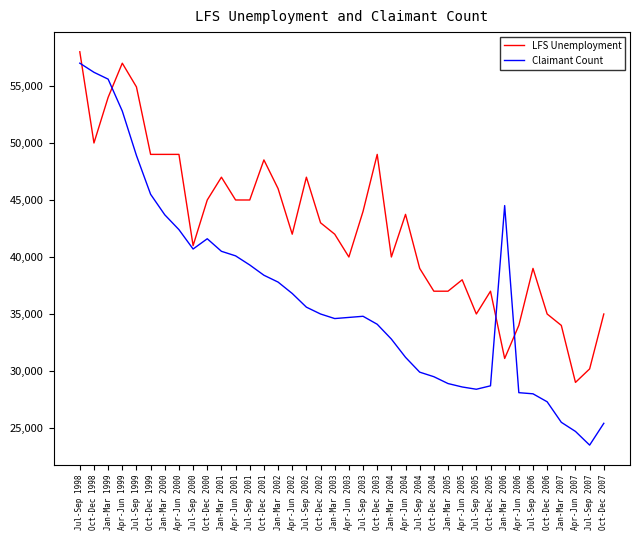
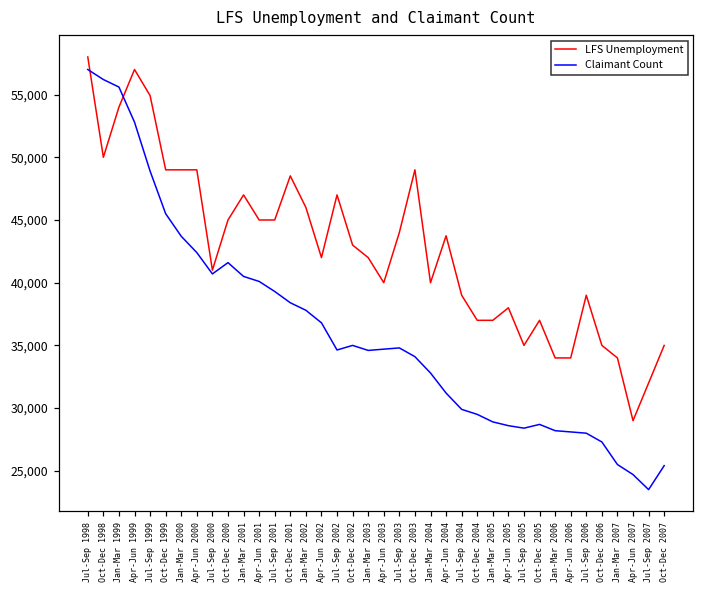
  {
    "LFS Unemployment": {
      "Jul-Sep 1998": "58,000",
      "Oct-Dec 1998": "50,000",
      "Jan-Mar 1999": "54,000",
      "Apr-Jun 1999": "57,000",
      "Jul-Sep 1999": "54,900",
      "Oct-Dec 1999": "49,000",
      "Jan-Mar 2000": "49,000",
      "Apr-Jun 2000": "49,000",
      "Jul-Sep 2000": "41,000",
      "Oct-Dec 2000": "45,000",
      "Jan-Mar 2001": "47,000",
      "Apr-Jun 2001": "45,000",
      "Jul-Sep 2001": "45,000",
      "Oct-Dec 2001": "48,500",
      "Jan-Mar 2002": "46,000",
      "Apr-Jun 2002": "42,000",
      "Jul-Sep 2002": "47,000",
      "Oct-Dec 2002": "43,000",
      "Jan-Mar 2003": "42,000",
      "Apr-Jun 2003": "40,000",
      "Jul-Sep 2003": "44,000",
      "Oct-Dec 2003": "49,000",
      "Jan-Mar 2004": "40,000",
      "Apr-Jun 2004": "43,700",
      "Jul-Sep 2004": "39,000",
      "Oct-Dec 2004": "37,000",
      "Jan-Mar 2005": "37,000",
      "Apr-Jun 2005": "38,000",
      "Jul-Sep 2005": "35,000",
      "Oct-Dec 2005": "37,000",
-     "Jan-Mar 2006": "31,100",
+     "Jan-Mar 2006": "34,000",
      "Apr-Jun 2006": "34,000",
      "Jul-Sep 2006": "39,000",
      "Oct-Dec 2006": "35,000",
      "Jan-Mar 2007": "34,000",
      "Apr-Jun 2007": "29,000",
-     "Jul-Sep 2007": "30,200",
+     "Jul-Sep 2007": "32,000",
      "Oct-Dec 2007": "35,000"
    },
    "Claimant Count": {
      "Jul-Sep 1998": "57,000",
      "Oct-Dec 1998": "56,200",
      "Jan-Mar 1999": "55,600",
      "Apr-Jun 1999": "52,800",
      "Jul-Sep 1999": "48,900",
      "Oct-Dec 1999": "45,500",
      "Jan-Mar 2000": "43,700",
      "Apr-Jun 2000": "42,400",
      "Jul-Sep 2000": "40,700",
      "Oct-Dec 2000": "41,600",
      "Jan-Mar 2001": "40,500",
      "Apr-Jun 2001": "40,100",
      "Jul-Sep 2001": "39,300",
      "Oct-Dec 2001": "38,400",
      "Jan-Mar 2002": "37,800",
      "Apr-Jun 2002": "36,800",
-     "Jul-Sep 2002": "35,600",
+     "Jul-Sep 2002": "34,600",
      "Oct-Dec 2002": "35,000",
      "Jan-Mar 2003": "34,600",
      "Apr-Jun 2003": "34,700",
      "Jul-Sep 2003": "34,800",
      "Oct-Dec 2003": "34,100",
      "Jan-Mar 2004": "32,800",
      "Apr-Jun 2004": "31,200",
      "Jul-Sep 2004": "29,900",
      "Oct-Dec 2004": "29,500",
      "Jan-Mar 2005": "28,900",
      "Apr-Jun 2005": "28,600",
      "Jul-Sep 2005": "28,400",
      "Oct-Dec 2005": "28,700",
-     "Jan-Mar 2006": "44,500",
+     "Jan-Mar 2006": "28,200",
      "Apr-Jun 2006": "28,100",
      "Jul-Sep 2006": "28,000",
      "Oct-Dec 2006": "27,300",
      "Jan-Mar 2007": "25,500",
      "Apr-Jun 2007": "24,700",
      "Jul-Sep 2007": "23,500",
      "Oct-Dec 2007": "25,400"
    }
  }
